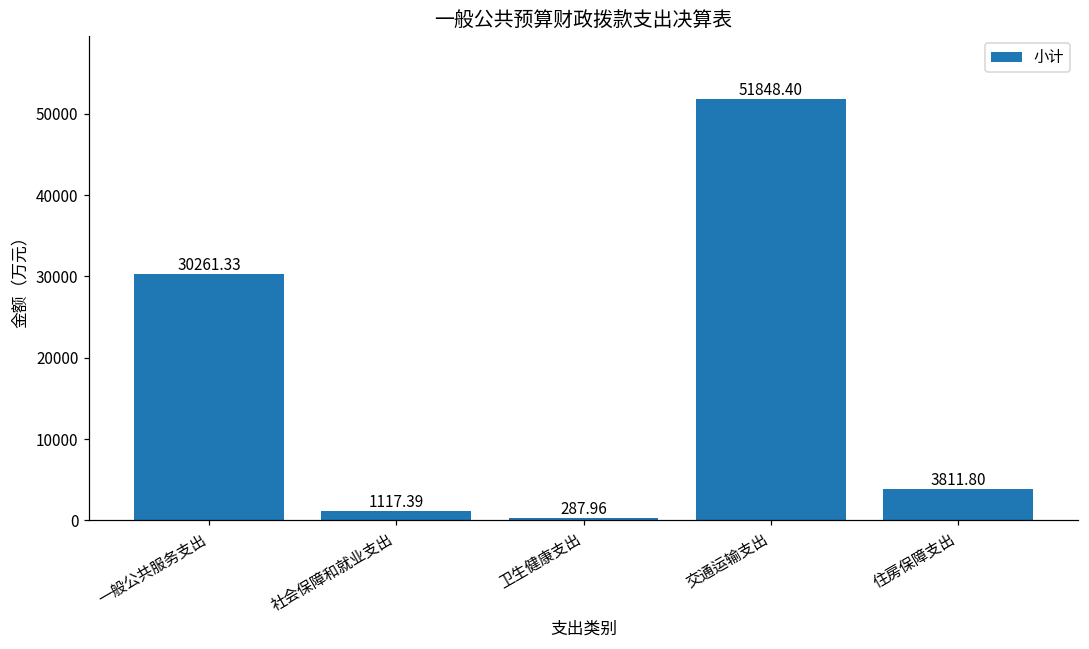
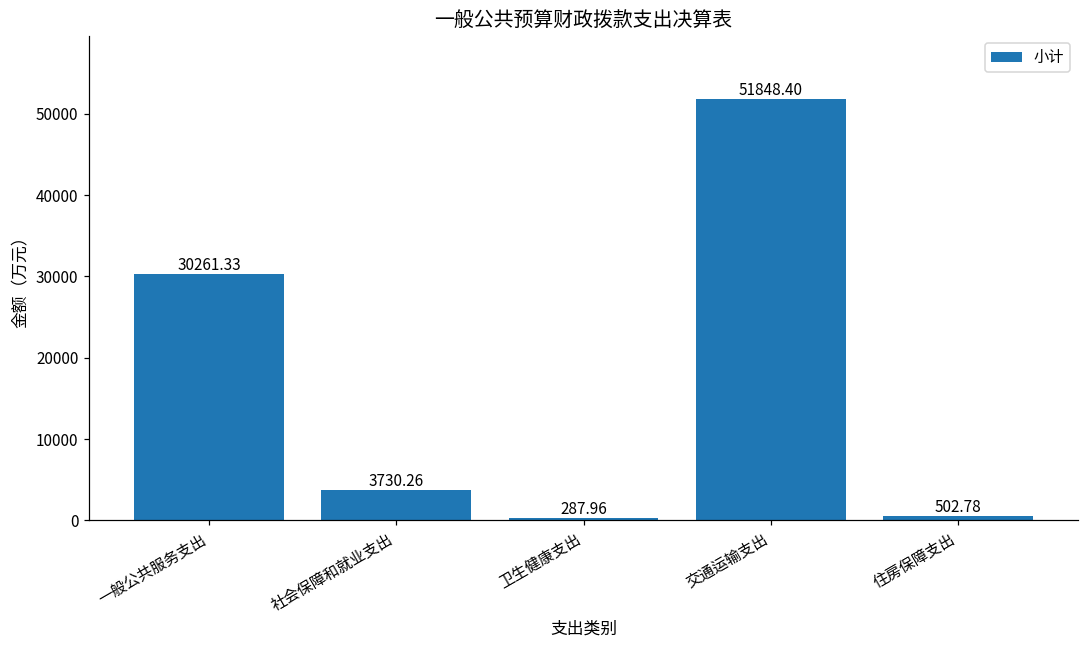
  {
    "一般公共服务支出": 30261.33,
-   "社会保障和就业支出": 1117.39,
+   "社会保障和就业支出": 3730.26,
    "卫生健康支出": 287.96,
    "交通运输支出": 51848.40,
-   "住房保障支出": 3811.80
+   "住房保障支出": 502.78
  }
